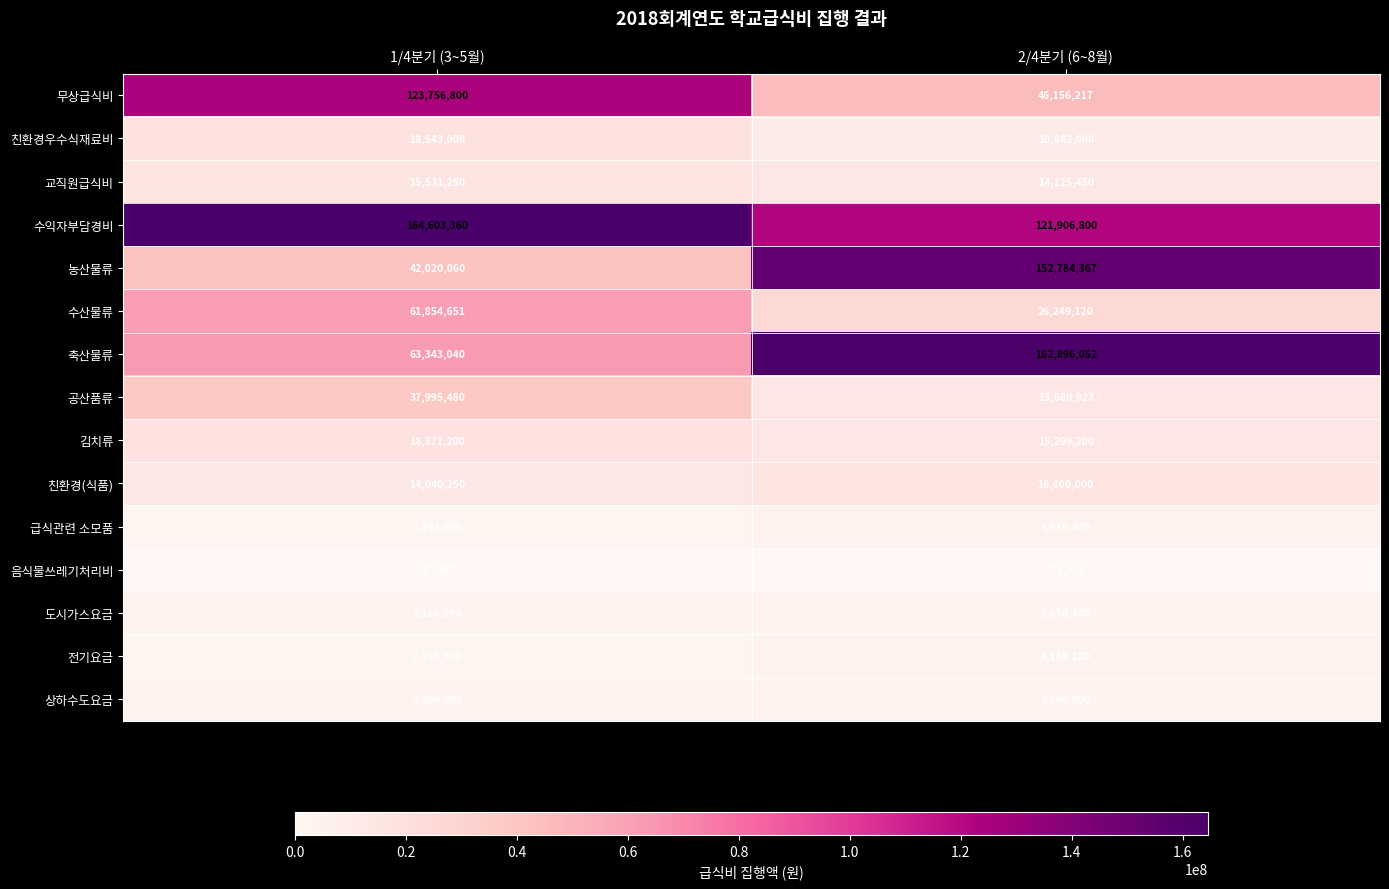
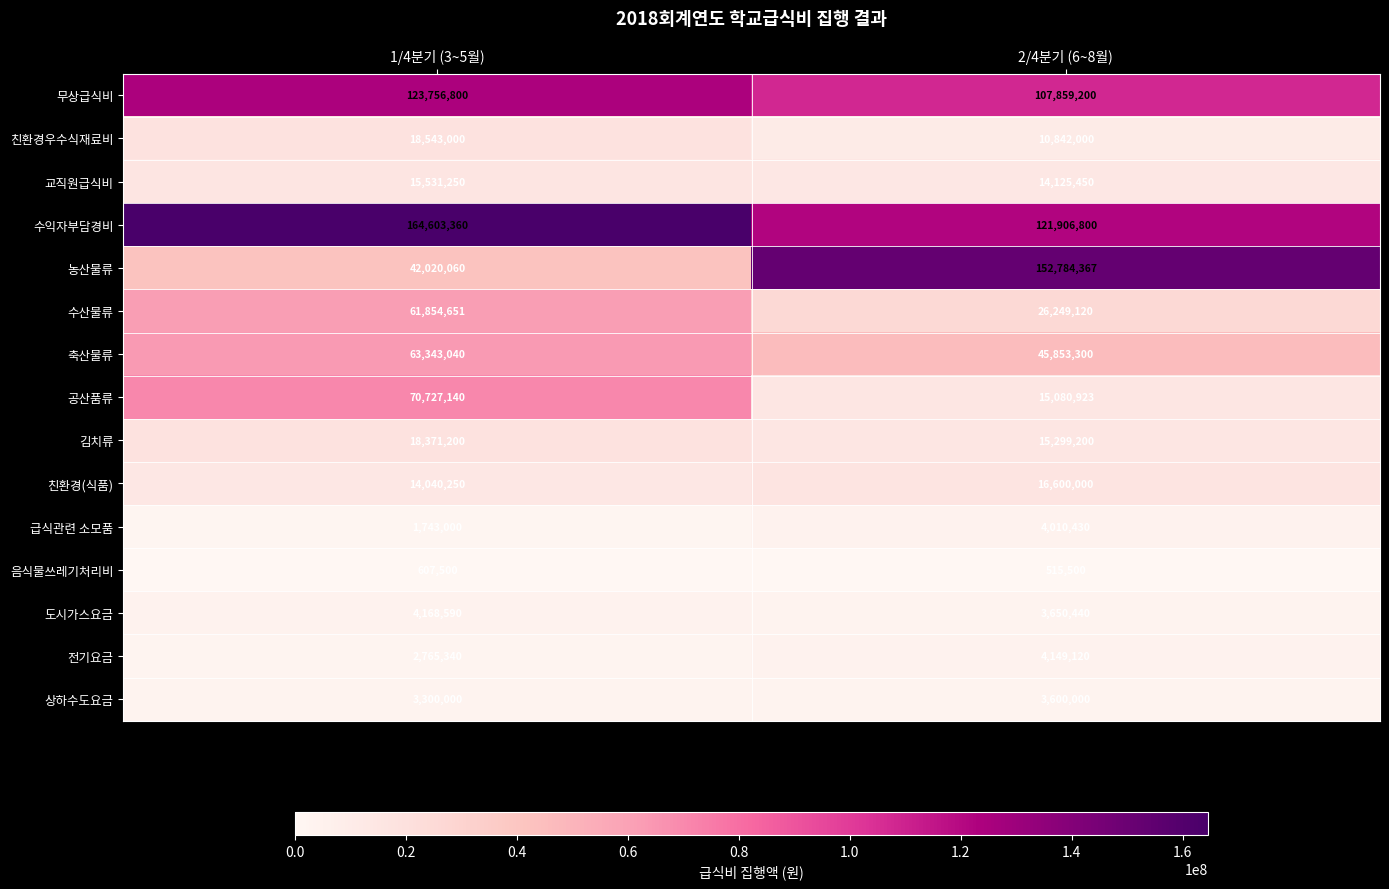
  {
    "무상급식비": {
      "1/4분기 (3~5월)": "123,756,800",
-     "2/4분기 (6~8월)": "46,156,217"
+     "2/4분기 (6~8월)": "107,859,200"
    },
    "수익자부담경비": {
      "1/4분기 (3~5월)": "164,603,360",
      "2/4분기 (6~8월)": "121,906,800"
    },
    "농산물류": {
      "1/4분기 (3~5월)": "42,020,060",
      "2/4분기 (6~8월)": "152,784,367"
    },
    "수산물류": {
      "1/4분기 (3~5월)": "61,854,651"
    },
    "축산물류": {
      "1/4분기 (3~5월)": "63,343,040",
-     "2/4분기 (6~8월)": "162,896,052"
+     "2/4분기 (6~8월)": "45,853,300"
    },
    "공산품류": {
-     "1/4분기 (3~5월)": "37,995,480"
+     "1/4분기 (3~5월)": "70,727,140"
    }
  }
